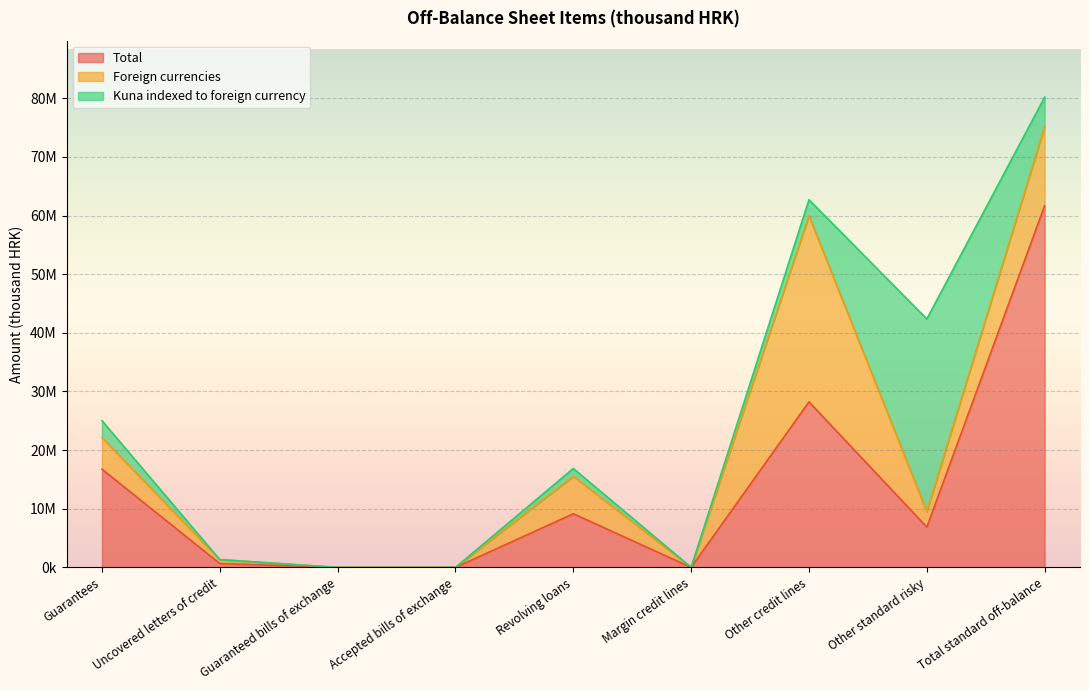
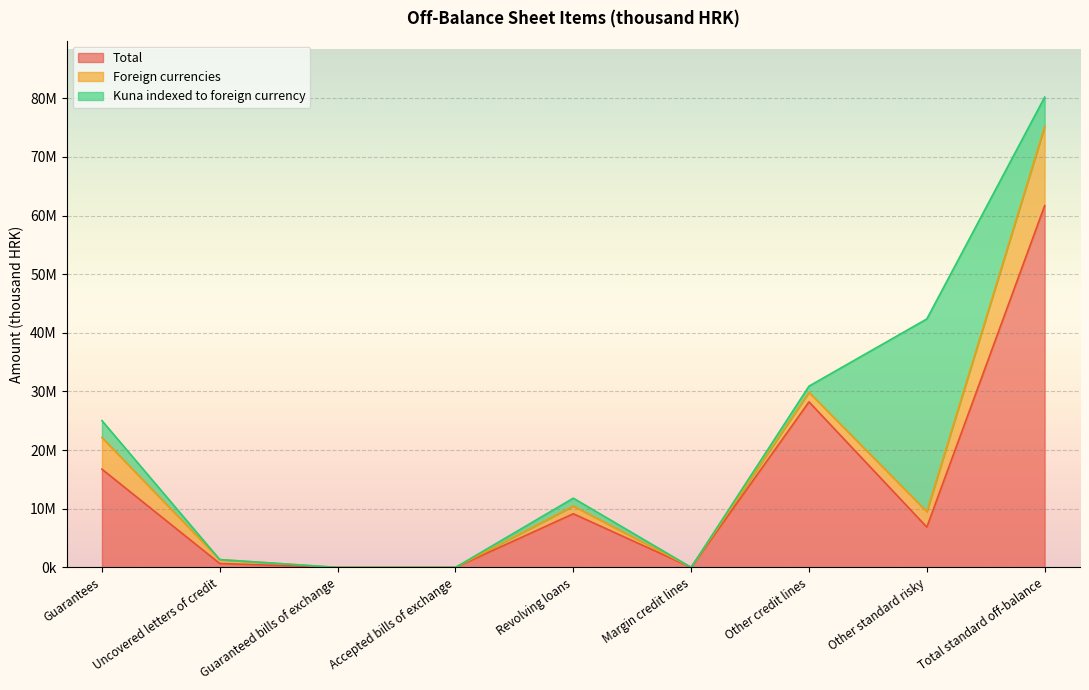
  {
    "Total": {
      "Guarantees": 17000000,
      "Uncovered letters of credit": 1000000,
      "Revolving loans": 9000000,
      "Other credit lines": 28000000,
      "Other standard risky": 7000000,
      "Total standard off-balance": 62000000
    },
    "Foreign currencies": {
      "Guarantees": 5000000,
-     "Revolving loans": 6000000,
-     "Other credit lines": 32000000,
+     "Revolving loans": 1000000,
+     "Other credit lines": 2000000,
      "Other standard risky": 3000000,
      "Total standard off-balance": 13000000
    },
    "Kuna indexed to foreign currency": {
      "Guarantees": 3000000,
      "Revolving loans": 1000000,
-     "Other credit lines": 3000000,
+     "Other credit lines": 1000000,
      "Other standard risky": 33000000,
      "Total standard off-balance": 5000000
    }
  }
